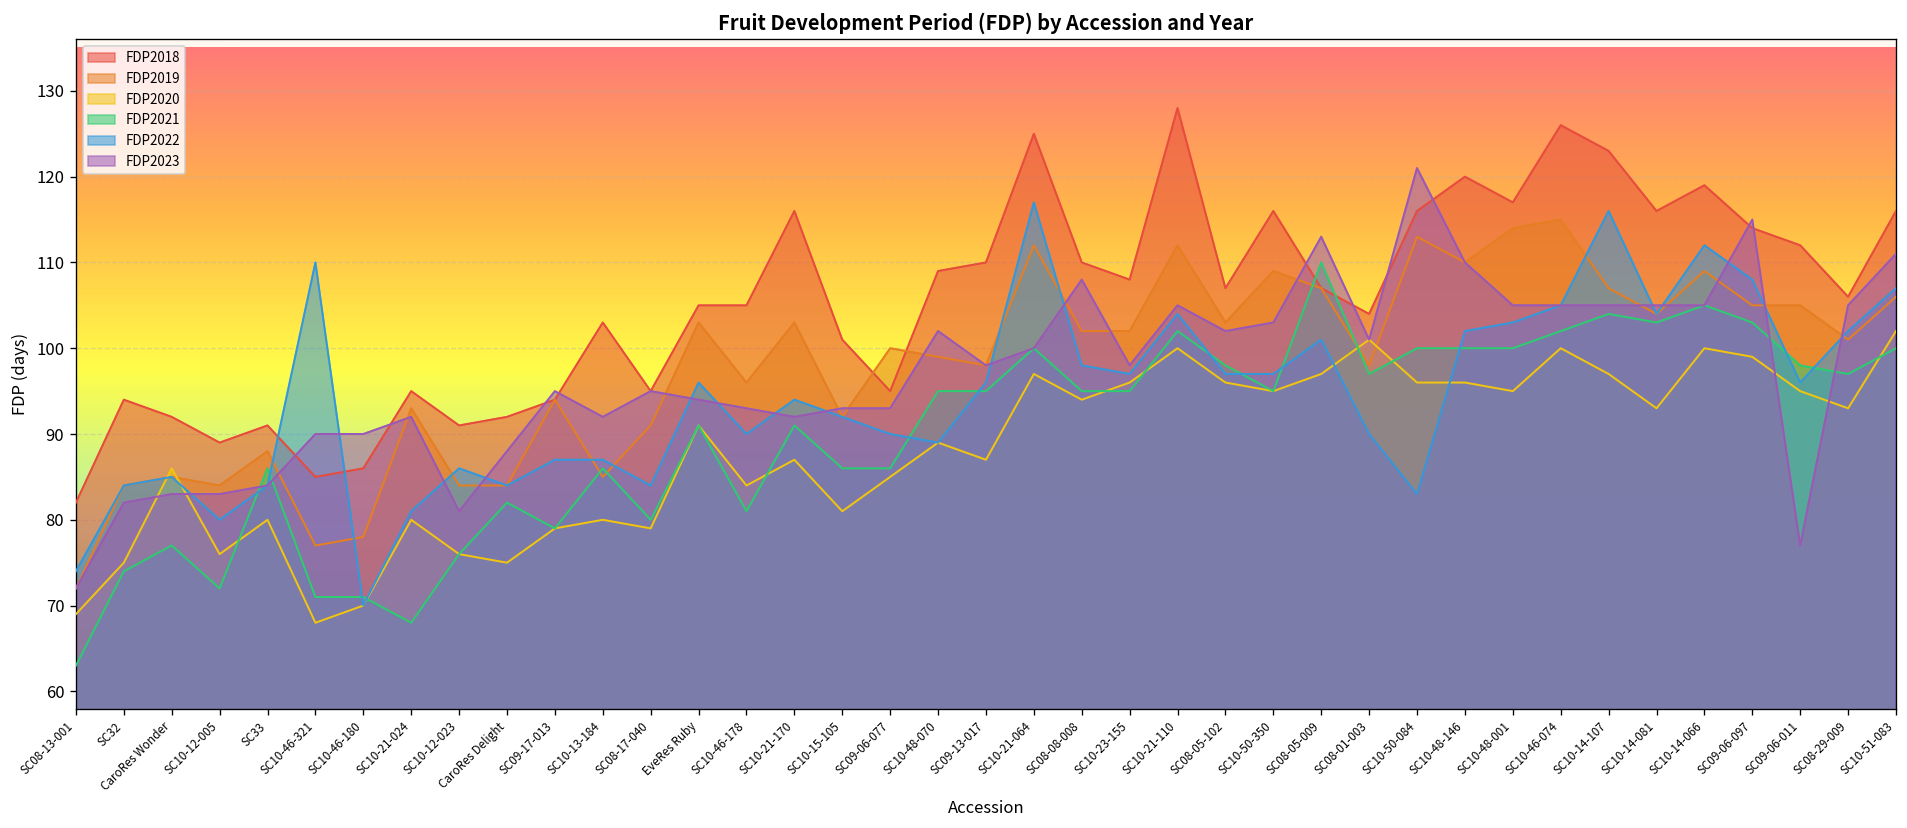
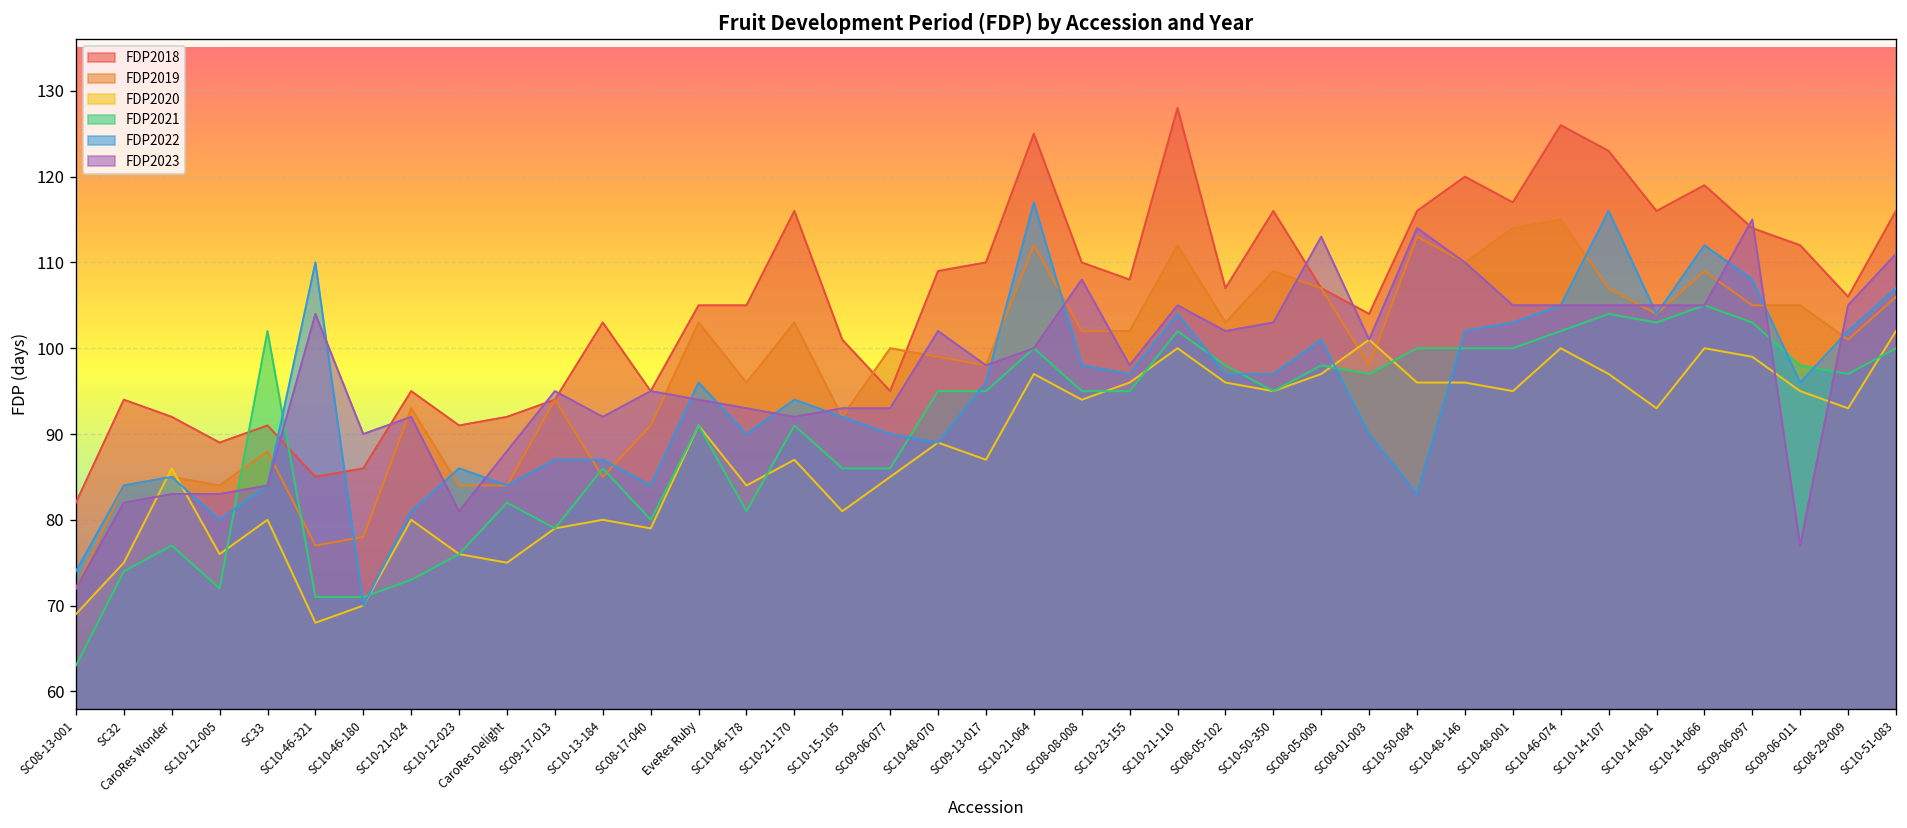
  {
    "FDP2020": {
      "SC08-13-001": 69,
      "SC32": 75,
      "CaroRes Wonder": 86,
      "SC10-12-005": 76,
      "SC33": 80,
      "SC10-46-321": 68,
      "SC10-21-024": 80,
      "CaroRes Delight": 75,
      "SC10-13-184": 80,
      "SC08-17-040": 79,
      "SC10-46-178": 84,
      "SC10-21-170": 87,
      "SC10-15-105": 81,
      "SC09-06-077": 85,
      "SC09-13-017": 87,
      "SC10-21-064": 97,
      "SC08-08-008": 94,
      "SC10-23-155": 96,
      "SC10-21-110": 100,
      "SC08-05-102": 96,
      "SC08-05-009": 97,
      "SC10-50-084": 96,
      "SC10-48-146": 96,
      "SC10-48-001": 95,
      "SC10-46-074": 100,
      "SC10-14-107": 97,
      "SC10-14-081": 93,
      "SC10-14-066": 100,
      "SC09-06-097": 99,
      "SC09-06-011": 95,
      "SC08-29-009": 93,
      "SC10-51-083": 102
    },
    "FDP2021": {
      "SC08-13-001": 63,
      "SC32": 74,
      "CaroRes Wonder": 77,
      "SC10-12-005": 72,
-     "SC33": 86,
+     "SC33": 102,
      "SC10-46-321": 71,
      "SC10-46-180": 71,
-     "SC10-21-024": 68,
+     "SC10-21-024": 73,
      "CaroRes Delight": 82,
      "SC10-13-184": 86,
      "SC08-17-040": 80,
      "SC10-46-178": 81,
      "SC10-21-170": 91,
      "SC10-15-105": 86,
      "SC09-06-077": 86,
      "SC10-48-070": 95,
      "SC09-13-017": 95,
      "SC08-08-008": 95,
      "SC10-23-155": 95,
      "SC10-21-110": 102,
      "SC08-05-102": 98,
-     "SC08-05-009": 110,
+     "SC08-05-009": 98,
      "SC08-01-003": 97,
      "SC10-50-084": 100,
      "SC10-48-146": 100,
      "SC10-48-001": 100,
      "SC10-46-074": 102,
      "SC10-14-107": 104,
      "SC10-14-081": 103,
      "SC09-06-097": 103,
      "SC09-06-011": 98,
      "SC08-29-009": 97,
      "SC10-51-083": 100
    },
    "FDP2022": {
      "SC08-13-001": 74,
      "SC10-12-005": 80,
      "SC10-46-321": 110,
      "SC10-21-024": 81,
      "SC10-12-023": 86,
      "SC09-17-013": 87,
      "SC10-13-184": 87,
      "SC08-17-040": 84,
      "EveRes Ruby": 96,
      "SC10-46-178": 90,
      "SC10-21-170": 94,
      "SC09-06-077": 90,
      "SC09-13-017": 96,
      "SC10-21-064": 117,
      "SC08-08-008": 98,
      "SC10-23-155": 97,
      "SC10-21-110": 104,
      "SC08-05-102": 97,
      "SC10-50-350": 97,
      "SC08-05-009": 101,
      "SC08-01-003": 90,
      "SC10-50-084": 83,
      "SC10-48-146": 102,
      "SC10-48-001": 103,
      "SC10-14-107": 116,
      "SC10-14-066": 112,
      "SC09-06-097": 108,
      "SC09-06-011": 96,
      "SC08-29-009": 102,
      "SC10-51-083": 107
    },
    "FDP2023": {
      "SC32": 82,
      "CaroRes Wonder": 83,
      "SC10-12-005": 83,
-     "SC10-46-321": 90,
+     "SC10-46-321": 104,
      "SC10-46-180": 90,
      "SC10-21-024": 92,
      "SC10-12-023": 81,
      "CaroRes Delight": 88,
      "SC09-17-013": 95,
      "SC10-13-184": 92,
      "EveRes Ruby": 94,
      "SC10-46-178": 93,
      "SC10-21-170": 92,
      "SC10-15-105": 93,
      "SC09-06-077": 93,
      "SC10-48-070": 102,
      "SC08-08-008": 108,
      "SC10-23-155": 98,
      "SC10-21-110": 105,
      "SC08-05-102": 102,
      "SC10-50-350": 103,
      "SC08-05-009": 113,
-     "SC10-50-084": 121,
+     "SC10-50-084": 114,
      "SC10-48-001": 105,
      "SC10-14-107": 105,
      "SC10-14-081": 105,
      "SC09-06-097": 115,
      "SC09-06-011": 77,
      "SC08-29-009": 105,
      "SC10-51-083": 111
    }
  }
